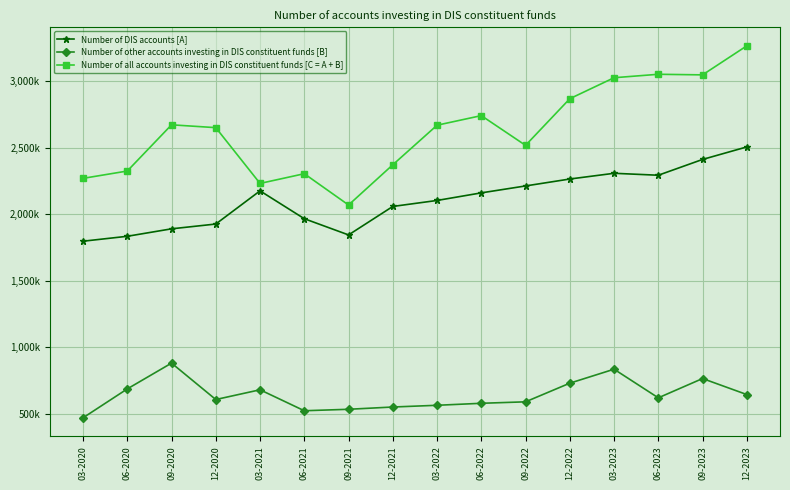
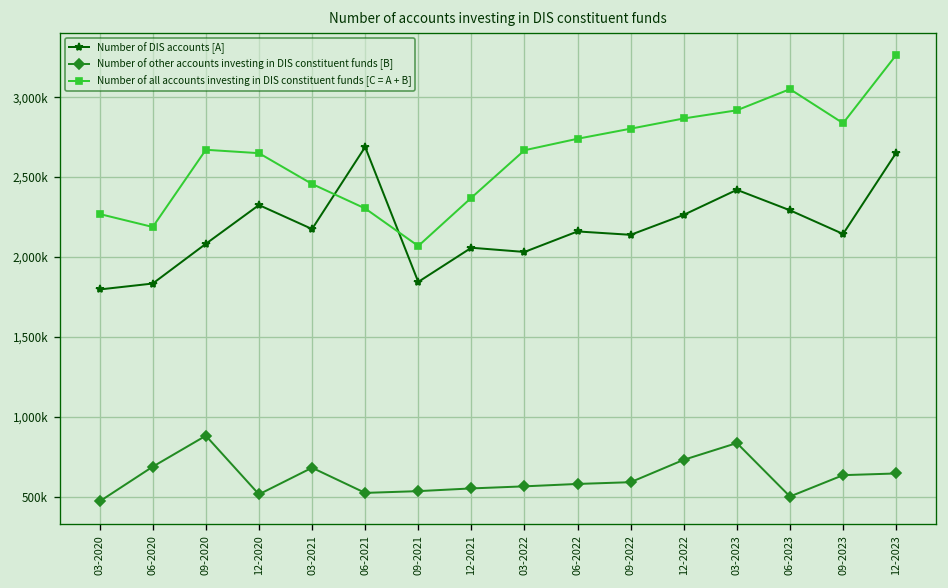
  {
    "Number of DIS accounts [A]": {
      "03-2020": "1,800,000",
      "06-2020": "1,830,000",
-     "09-2020": "1,890,000",
-     "12-2020": "1,930,000",
+     "09-2020": "2,080,000",
+     "12-2020": "2,330,000",
      "03-2021": "2,180,000",
-     "06-2021": "1,970,000",
+     "06-2021": "2,690,000",
      "09-2021": "1,840,000",
      "12-2021": "2,060,000",
-     "03-2022": "2,100,000",
+     "03-2022": "2,030,000",
      "06-2022": "2,160,000",
-     "09-2022": "2,210,000",
+     "09-2022": "2,140,000",
      "12-2022": "2,260,000",
-     "03-2023": "2,310,000",
+     "03-2023": "2,420,000",
      "06-2023": "2,290,000",
-     "09-2023": "2,410,000",
-     "12-2023": "2,510,000"
+     "09-2023": "2,140,000",
+     "12-2023": "2,650,000"
    },
    "Number of other accounts investing in DIS constituent funds [B]": {
      "03-2020": "470,000",
      "06-2020": "690,000",
      "09-2020": "880,000",
-     "12-2020": "610,000",
+     "12-2020": "520,000",
      "03-2021": "680,000",
      "06-2021": "520,000",
      "09-2021": "540,000",
      "12-2021": "550,000",
      "03-2022": "570,000",
      "06-2022": "580,000",
      "09-2022": "590,000",
      "12-2022": "730,000",
      "03-2023": "840,000",
-     "06-2023": "620,000",
-     "09-2023": "770,000",
+     "06-2023": "500,000",
+     "09-2023": "640,000",
      "12-2023": "650,000"
    },
    "Number of all accounts investing in DIS constituent funds [C = A + B]": {
      "03-2020": "2,270,000",
-     "06-2020": "2,320,000",
+     "06-2020": "2,190,000",
      "09-2020": "2,670,000",
      "12-2020": "2,650,000",
-     "03-2021": "2,230,000",
+     "03-2021": "2,460,000",
      "06-2021": "2,300,000",
      "09-2021": "2,070,000",
      "12-2021": "2,370,000",
      "03-2022": "2,670,000",
      "06-2022": "2,740,000",
-     "09-2022": "2,520,000",
+     "09-2022": "2,800,000",
      "12-2022": "2,870,000",
-     "03-2023": "3,020,000",
+     "03-2023": "2,920,000",
      "06-2023": "3,050,000",
-     "09-2023": "3,050,000",
+     "09-2023": "2,840,000",
      "12-2023": "3,260,000"
    }
  }
